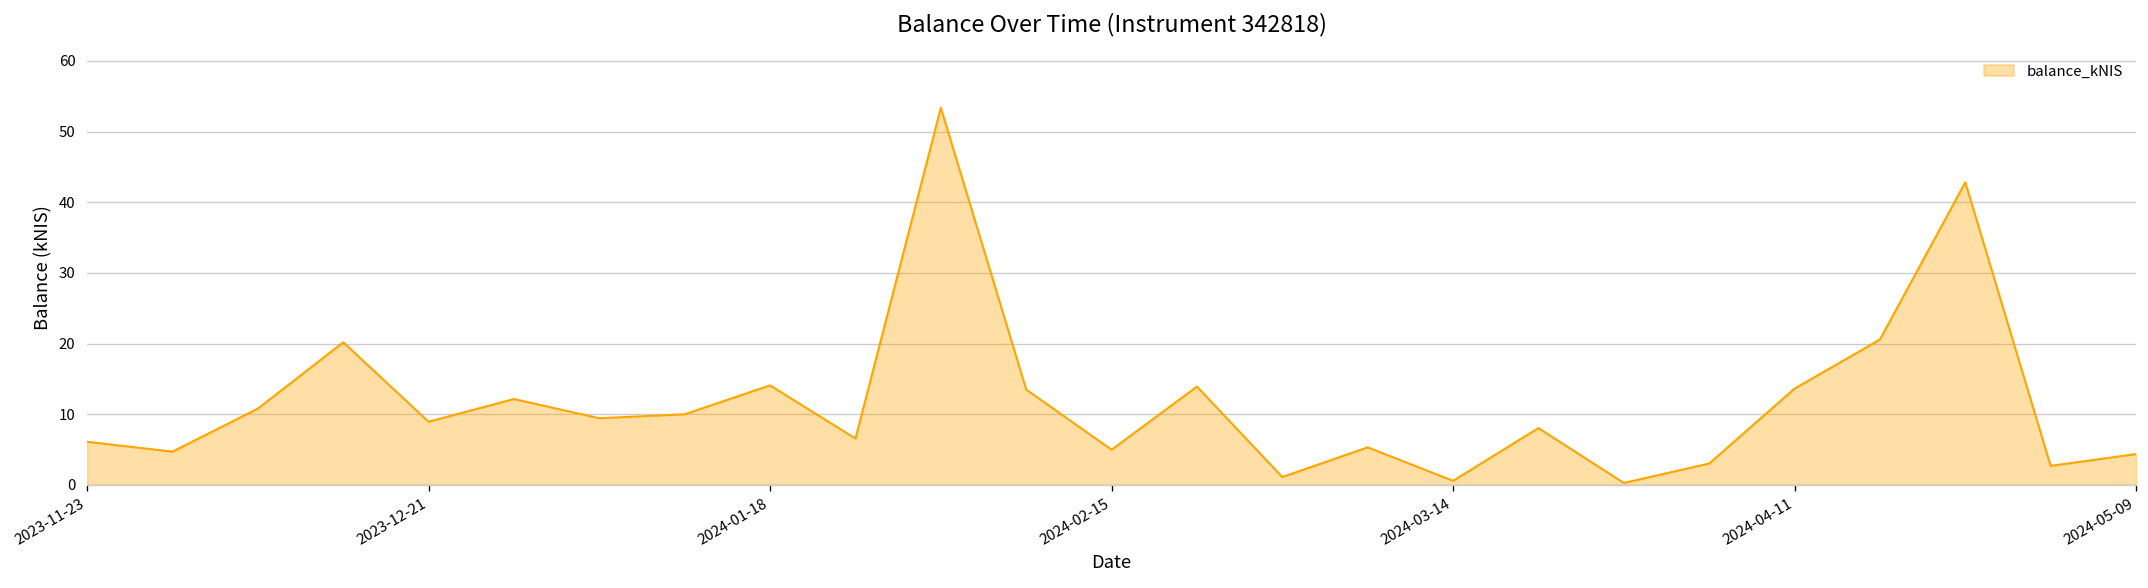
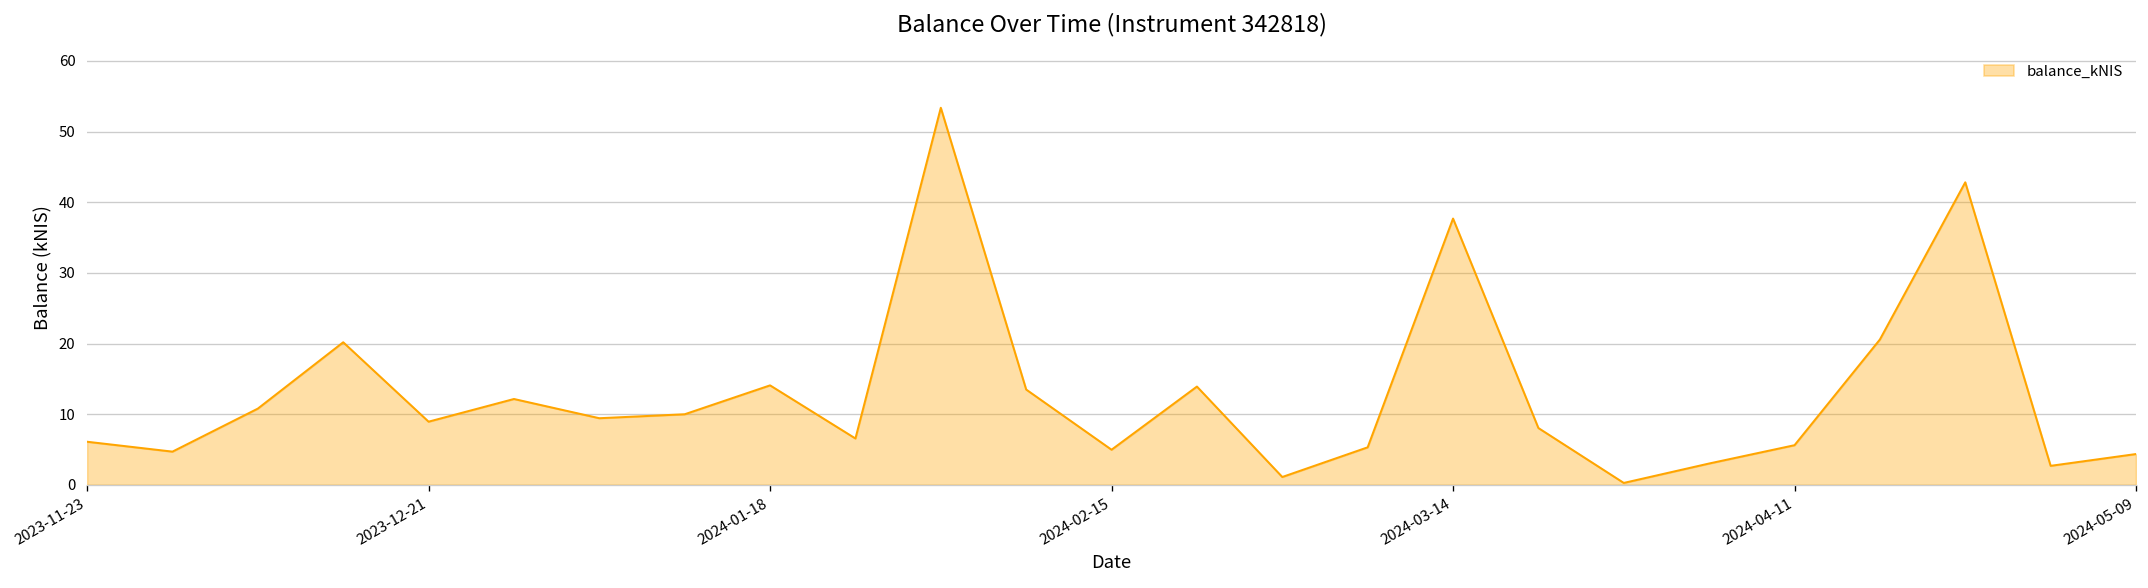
  {
    "2023-11-23": 6,
    "2023-12-21": 9,
    "2024-01-18": 14,
    "2024-02-15": 5,
-   "2024-03-14": 1,
-   "2024-04-11": 14,
+   "2024-03-14": 38,
+   "2024-04-11": 6,
    "2024-05-09": 4
  }
